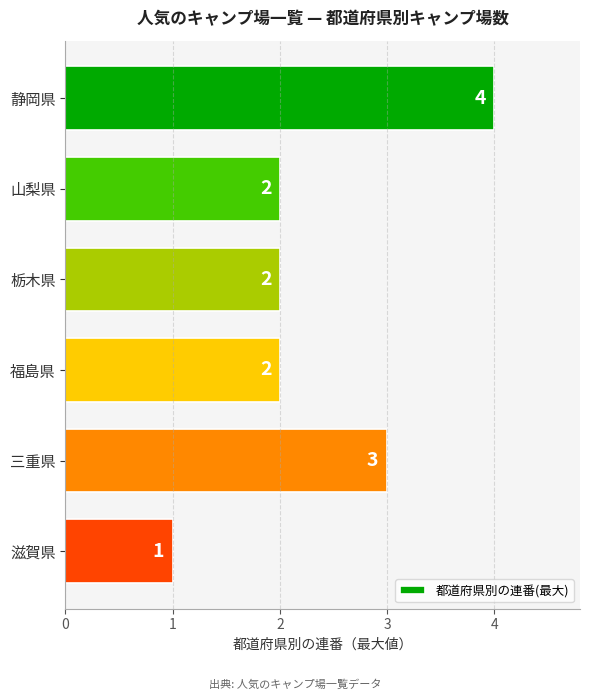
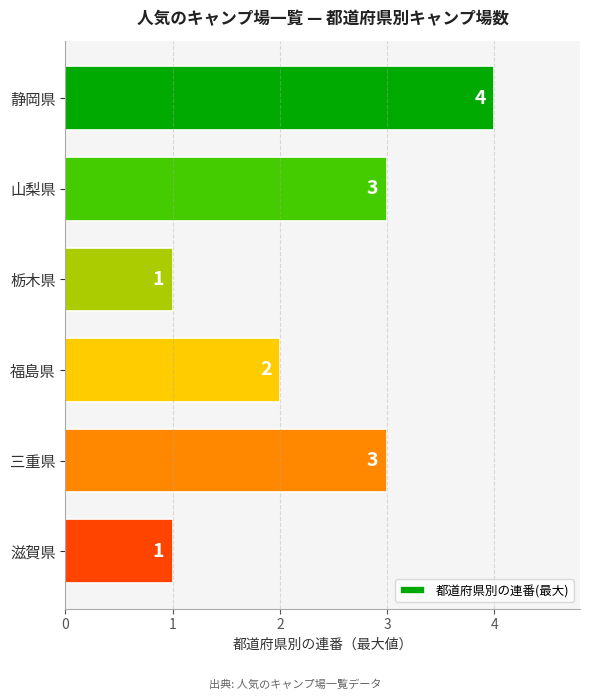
  {
    "静岡県": 4,
-   "山梨県": 2,
-   "栃木県": 2,
+   "山梨県": 3,
+   "栃木県": 1,
    "福島県": 2,
    "三重県": 3,
    "滋賀県": 1
  }
